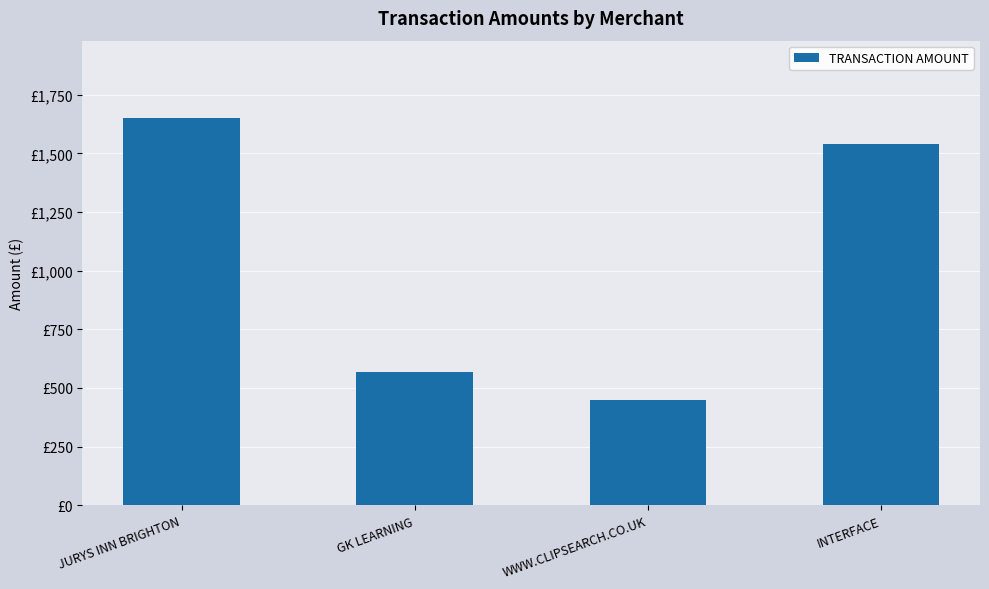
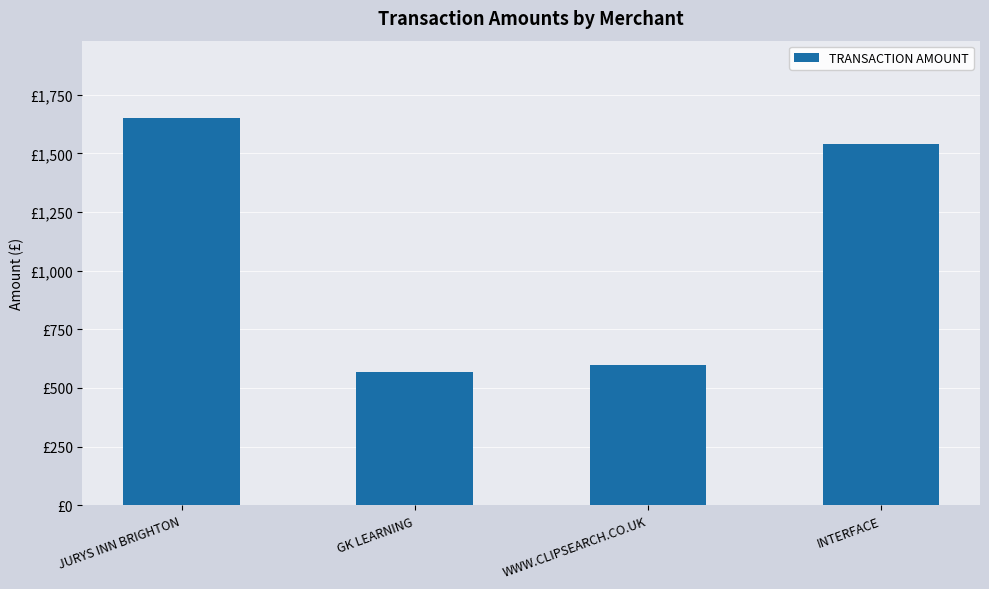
  {
    "JURYS INN BRIGHTON": "£1,650",
    "GK LEARNING": "£570",
-   "WWW.CLIPSEARCH.CO.UK": "£450",
+   "WWW.CLIPSEARCH.CO.UK": "£600",
    "INTERFACE": "£1,540"
  }
